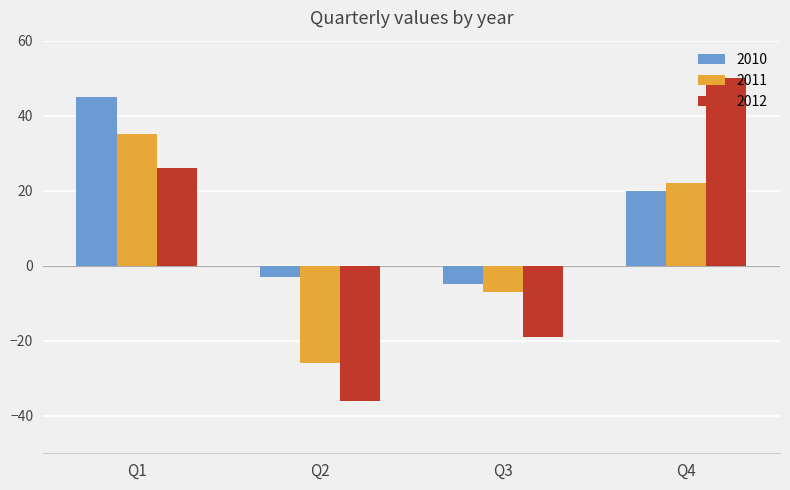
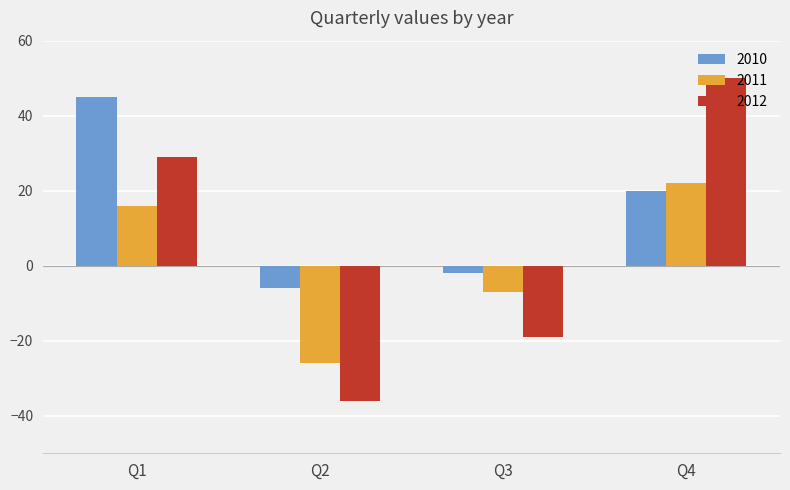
  {
    "2010": {
      "Q1": 45,
-     "Q2": -3,
-     "Q3": -5,
+     "Q2": -6,
+     "Q3": -2,
      "Q4": 20
    },
    "2011": {
-     "Q1": 35,
+     "Q1": 16,
      "Q2": -26,
      "Q3": -7,
      "Q4": 22
    },
    "2012": {
-     "Q1": 26,
+     "Q1": 29,
      "Q2": -36,
      "Q3": -19,
      "Q4": 50
    }
  }
